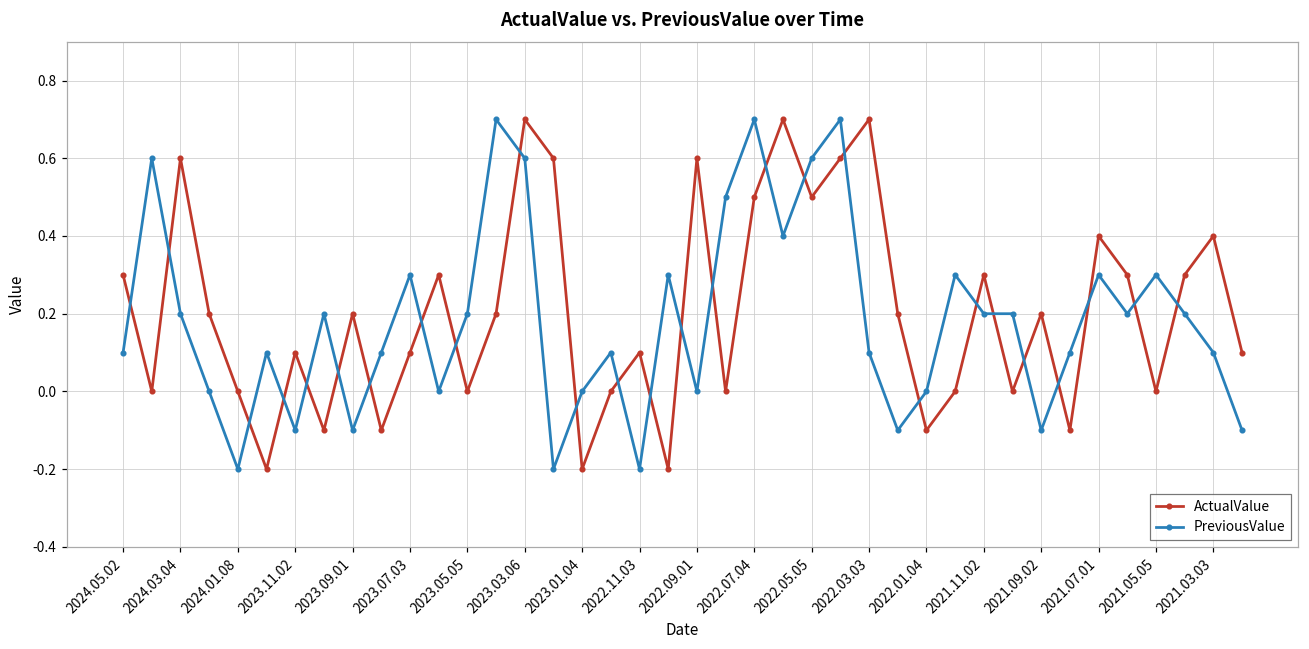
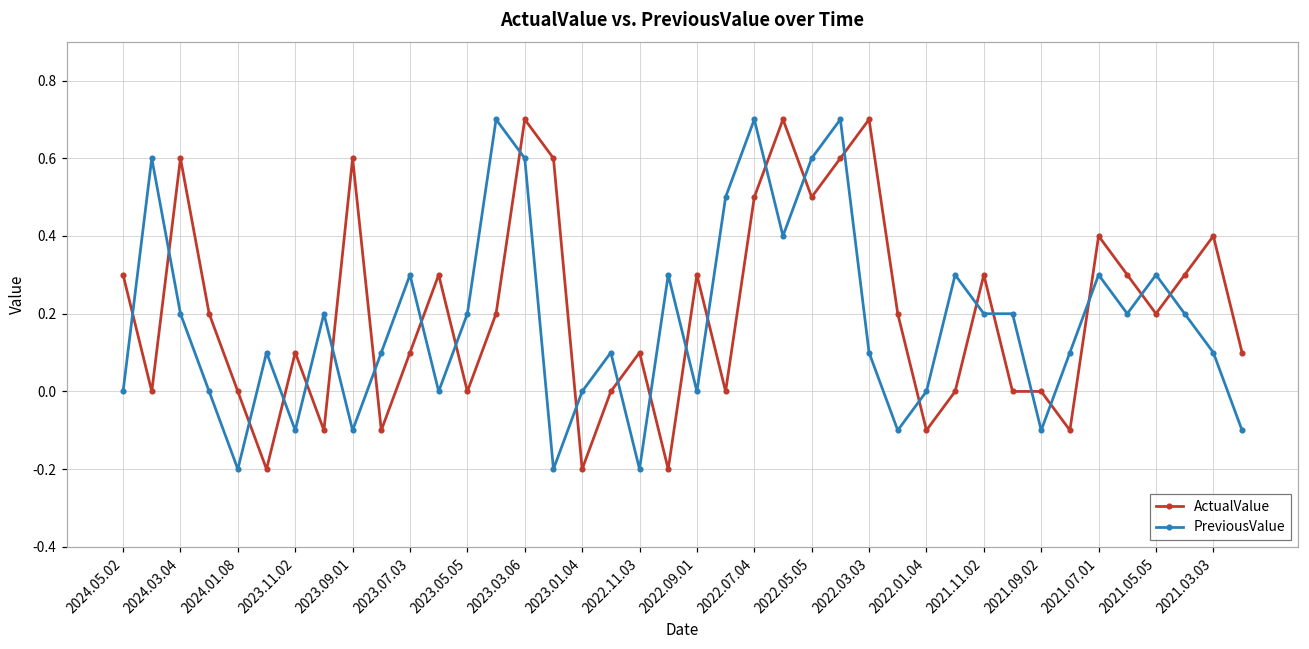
  {
    "ActualValue": {
      "2024.05.02": 0.3,
      "2024.03.04": 0.6,
      "2024.01.08": 0.0,
      "2023.11.02": 0.1,
-     "2023.09.01": 0.2,
+     "2023.09.01": 0.6,
      "2023.07.03": 0.1,
      "2023.05.05": 0.0,
      "2023.03.06": 0.7,
      "2023.01.04": -0.2,
      "2022.11.03": 0.1,
-     "2022.09.01": 0.6,
+     "2022.09.01": 0.3,
      "2022.07.04": 0.5,
      "2022.05.05": 0.5,
      "2022.03.03": 0.7,
      "2022.01.04": -0.1,
      "2021.11.02": 0.3,
-     "2021.09.02": 0.2,
+     "2021.09.02": 0.0,
      "2021.07.01": 0.4,
-     "2021.05.05": 0.0,
+     "2021.05.05": 0.2,
      "2021.03.03": 0.4
    },
    "PreviousValue": {
-     "2024.05.02": 0.1,
+     "2024.05.02": 0.0,
      "2024.03.04": 0.2,
      "2024.01.08": -0.2,
      "2023.11.02": -0.1,
      "2023.09.01": -0.1,
      "2023.07.03": 0.3,
      "2023.05.05": 0.2,
      "2023.03.06": 0.6,
      "2023.01.04": 0.0,
      "2022.11.03": -0.2,
      "2022.09.01": 0.0,
      "2022.07.04": 0.7,
      "2022.05.05": 0.6,
      "2022.03.03": 0.1,
      "2022.01.04": 0.0,
      "2021.11.02": 0.2,
      "2021.09.02": -0.1,
      "2021.07.01": 0.3,
      "2021.05.05": 0.3,
      "2021.03.03": 0.1
    }
  }
